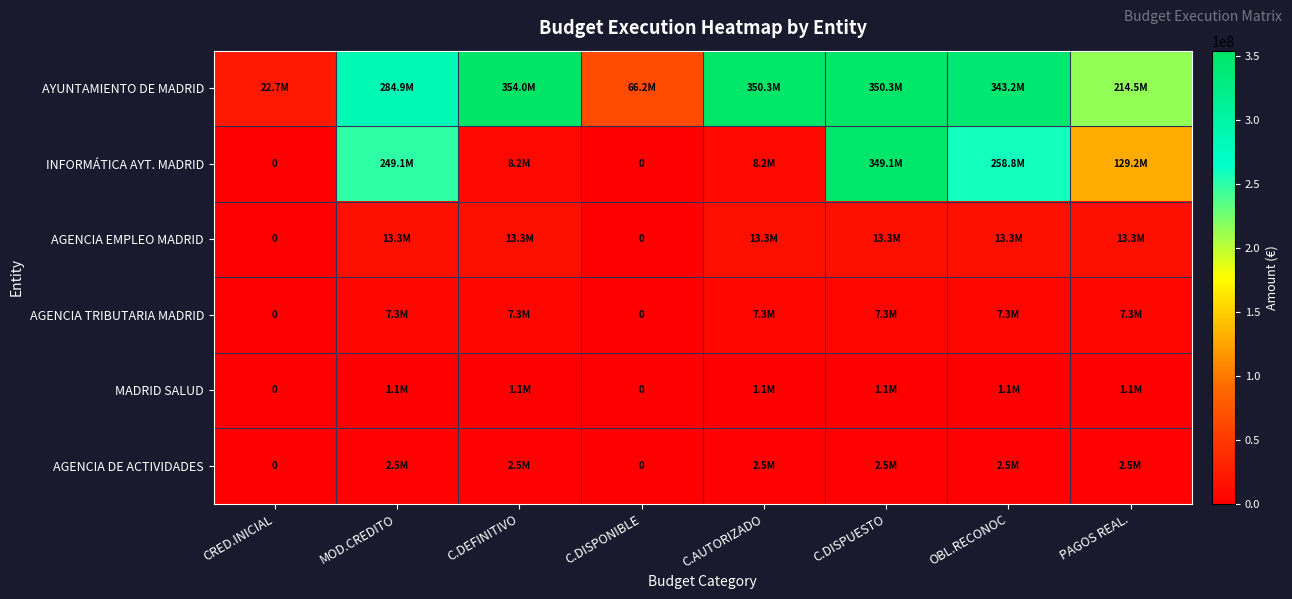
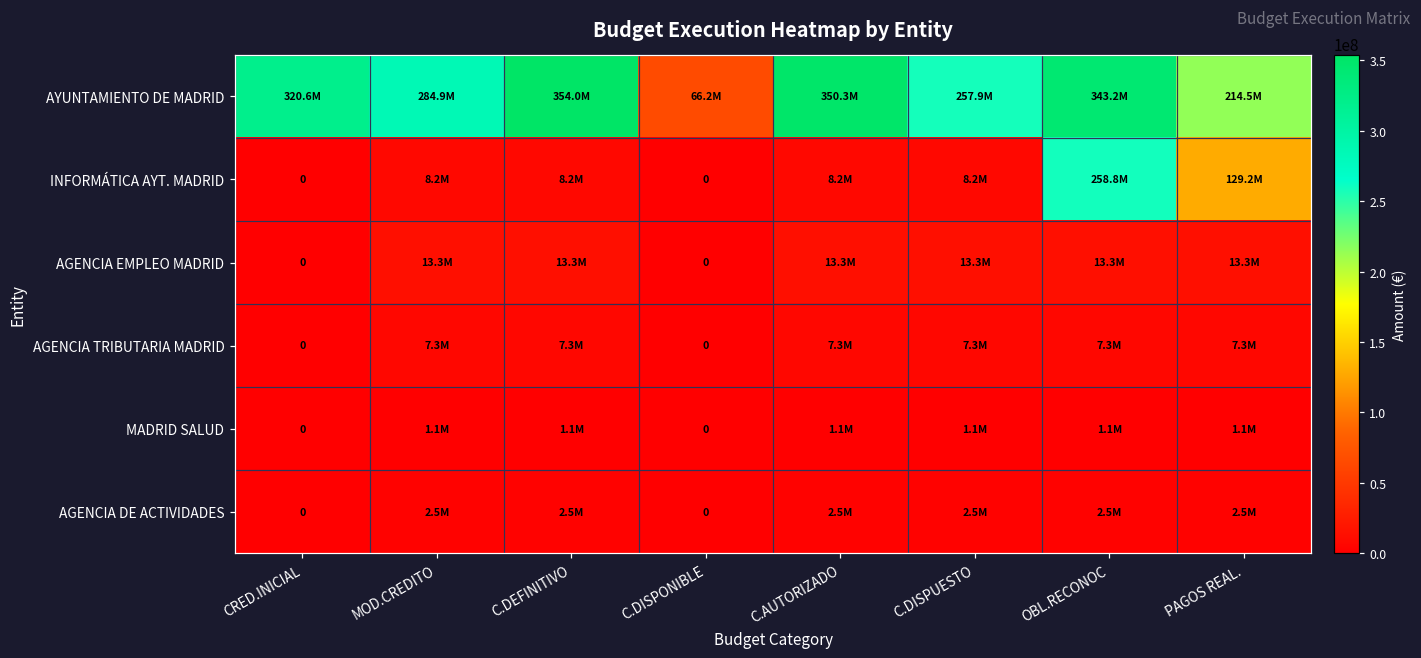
  {
    "AYUNTAMIENTO DE MADRID": {
-     "CRED.INICIAL": "22.7M",
+     "CRED.INICIAL": "320.6M",
      "MOD.CREDITO": "284.9M",
      "C.DEFINITIVO": "354.0M",
      "C.DISPONIBLE": "66.2M",
      "C.AUTORIZADO": "350.3M",
-     "C.DISPUESTO": "350.3M",
+     "C.DISPUESTO": "257.9M",
      "OBL.RECONOC": "343.2M",
      "PAGOS REAL.": "214.5M"
    },
    "INFORMÁTICA AYT. MADRID": {
      "CRED.INICIAL": "0",
-     "MOD.CREDITO": "249.1M",
+     "MOD.CREDITO": "8.2M",
      "C.DEFINITIVO": "8.2M",
      "C.DISPONIBLE": "0",
      "C.AUTORIZADO": "8.2M",
-     "C.DISPUESTO": "349.1M",
+     "C.DISPUESTO": "8.2M",
      "OBL.RECONOC": "258.8M",
      "PAGOS REAL.": "129.2M"
    },
    "AGENCIA EMPLEO MADRID": {
      "CRED.INICIAL": "0",
      "MOD.CREDITO": "13.3M",
      "C.DEFINITIVO": "13.3M",
      "C.DISPONIBLE": "0",
      "C.AUTORIZADO": "13.3M",
      "C.DISPUESTO": "13.3M",
      "OBL.RECONOC": "13.3M",
      "PAGOS REAL.": "13.3M"
    },
    "AGENCIA TRIBUTARIA MADRID": {
      "CRED.INICIAL": "0",
      "MOD.CREDITO": "7.3M",
      "C.DEFINITIVO": "7.3M",
      "C.DISPONIBLE": "0",
      "C.AUTORIZADO": "7.3M",
      "C.DISPUESTO": "7.3M",
      "OBL.RECONOC": "7.3M",
      "PAGOS REAL.": "7.3M"
    },
    "MADRID SALUD": {
      "CRED.INICIAL": "0",
      "MOD.CREDITO": "1.1M",
      "C.DEFINITIVO": "1.1M",
      "C.DISPONIBLE": "0",
      "C.AUTORIZADO": "1.1M",
      "C.DISPUESTO": "1.1M",
      "OBL.RECONOC": "1.1M",
      "PAGOS REAL.": "1.1M"
    },
    "AGENCIA DE ACTIVIDADES": {
      "CRED.INICIAL": "0",
      "MOD.CREDITO": "2.5M",
      "C.DEFINITIVO": "2.5M",
      "C.DISPONIBLE": "0",
      "C.AUTORIZADO": "2.5M",
      "C.DISPUESTO": "2.5M",
      "OBL.RECONOC": "2.5M",
      "PAGOS REAL.": "2.5M"
    }
  }
